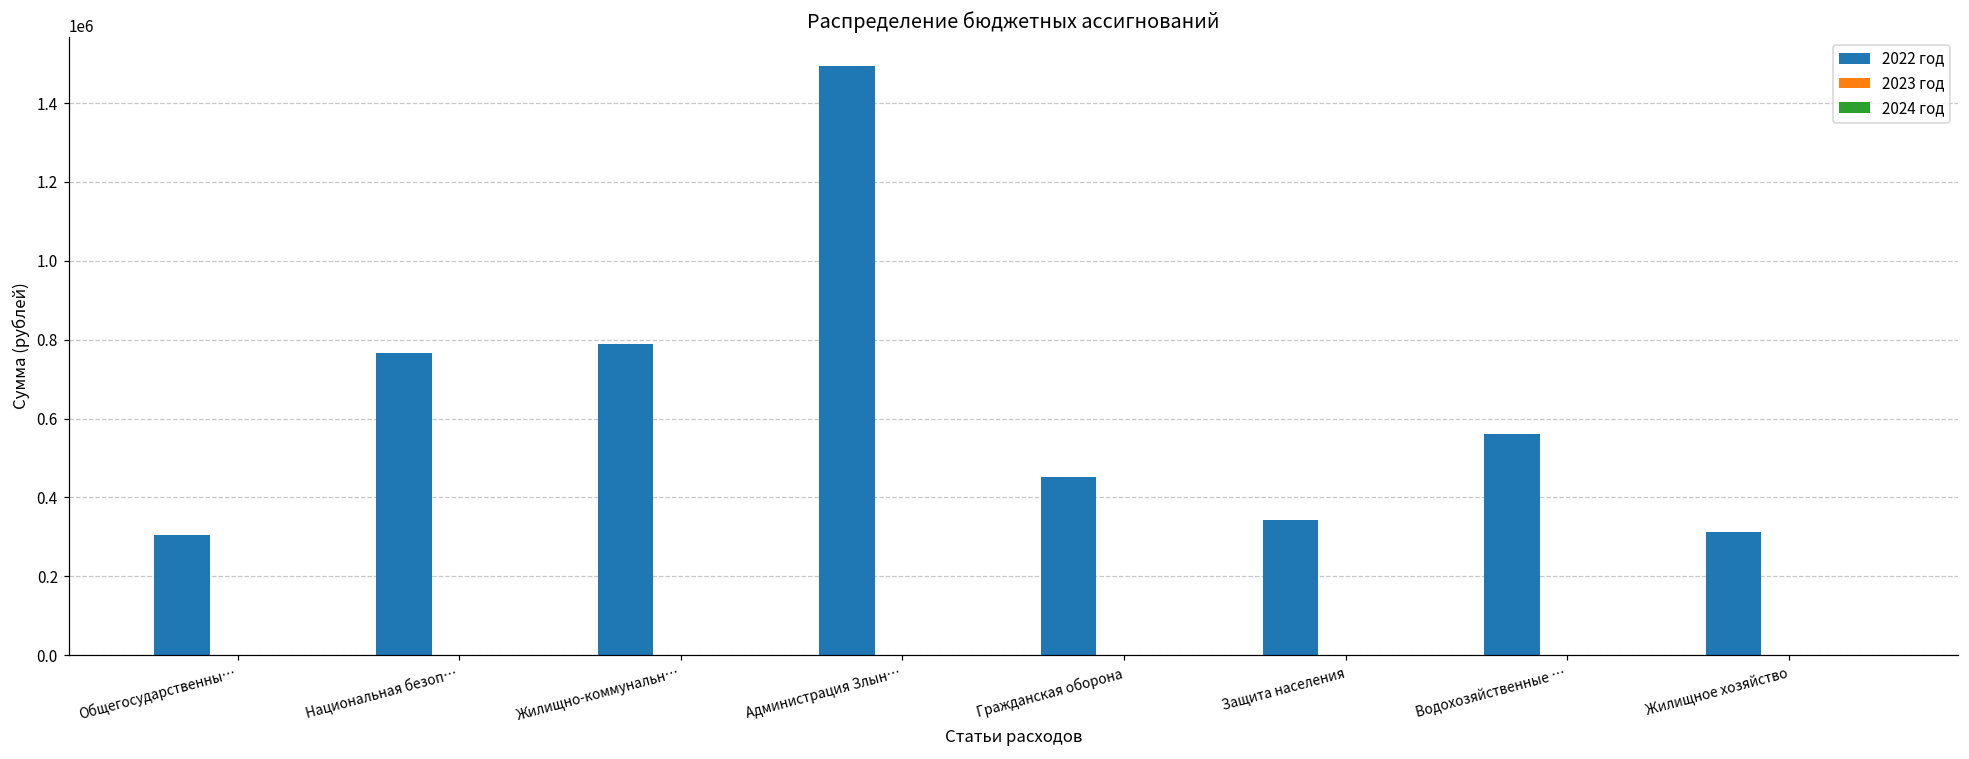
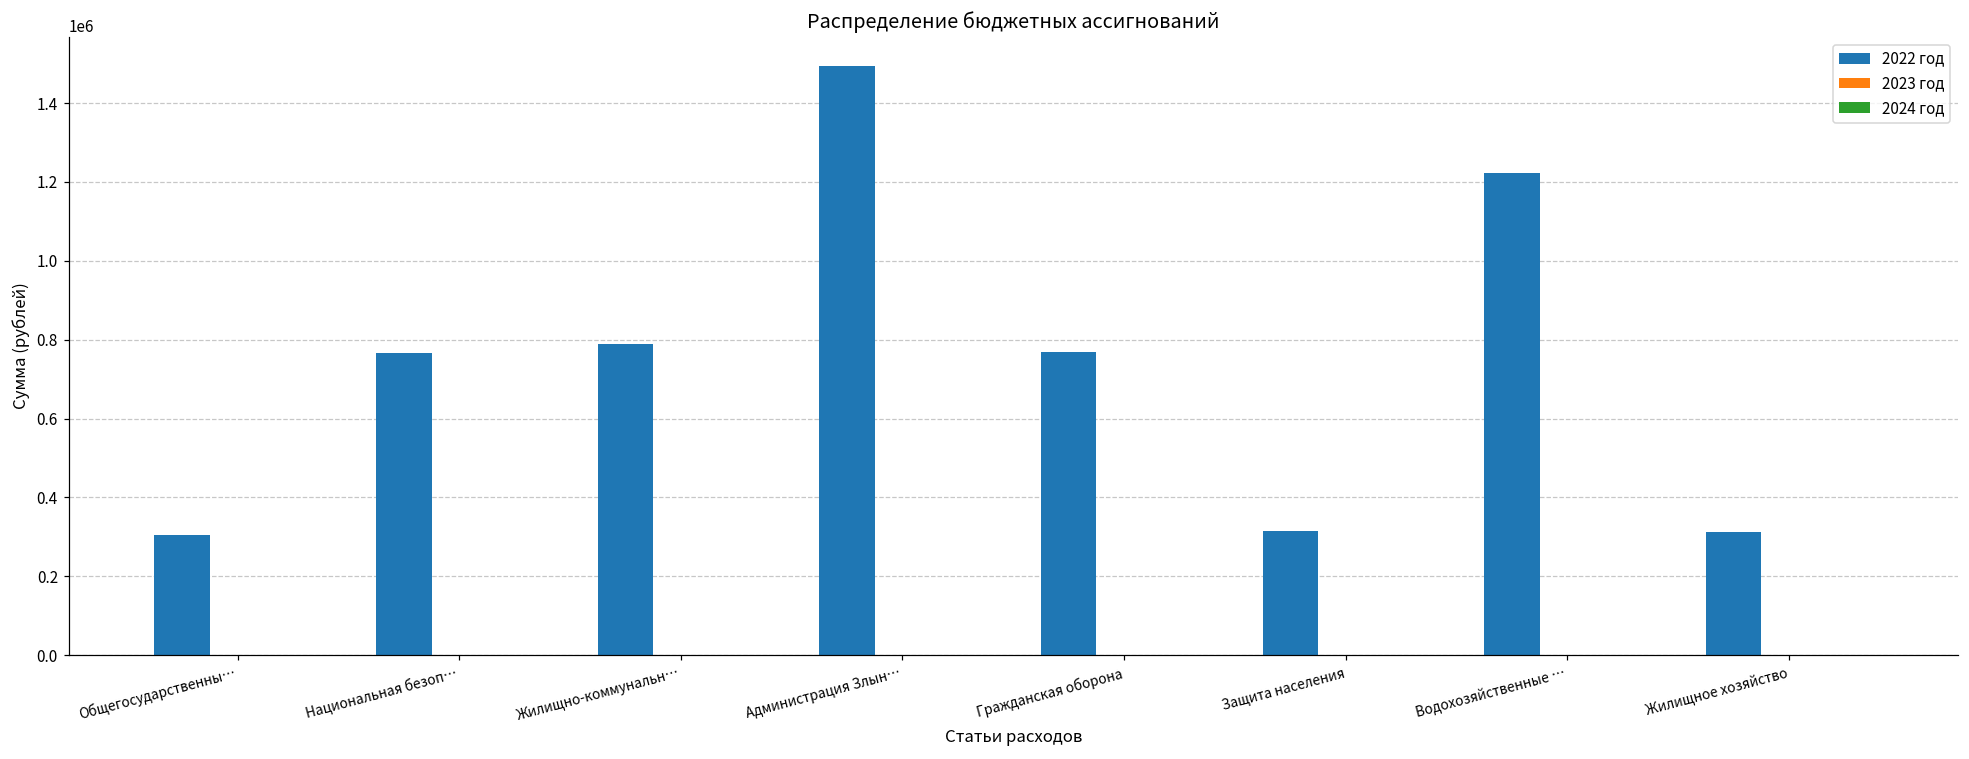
  {
    "2022 год": {
      "Общегосударственны…": 300000,
      "Национальная безоп…": 770000,
      "Жилищно-коммунальн…": 790000,
      "Администрация Злын…": 1490000,
-     "Гражданская оборона": 450000,
-     "Защита населения": 340000,
-     "Водохозяйственные …": 560000,
+     "Гражданская оборона": 770000,
+     "Защита населения": 310000,
+     "Водохозяйственные …": 1220000,
      "Жилищное хозяйство": 310000
    },
    "2023 год": {
      "Общегосударственны…": 0,
      "Национальная безоп…": 0,
      "Жилищно-коммунальн…": 0,
      "Администрация Злын…": 0,
      "Гражданская оборона": 0,
      "Защита населения": 0,
      "Водохозяйственные …": 0,
      "Жилищное хозяйство": 0
    },
    "2024 год": {
      "Общегосударственны…": 0,
      "Национальная безоп…": 0,
      "Жилищно-коммунальн…": 0,
      "Администрация Злын…": 0,
      "Гражданская оборона": 0,
      "Защита населения": 0,
      "Водохозяйственные …": 0,
      "Жилищное хозяйство": 0
    }
  }
